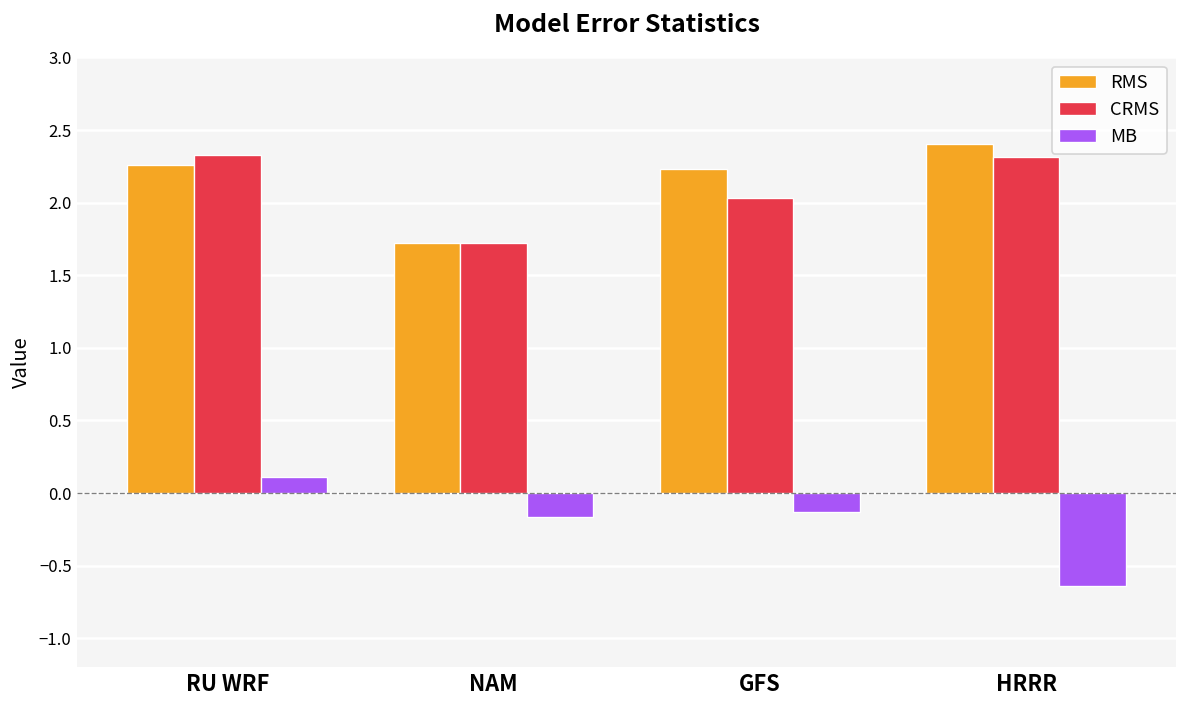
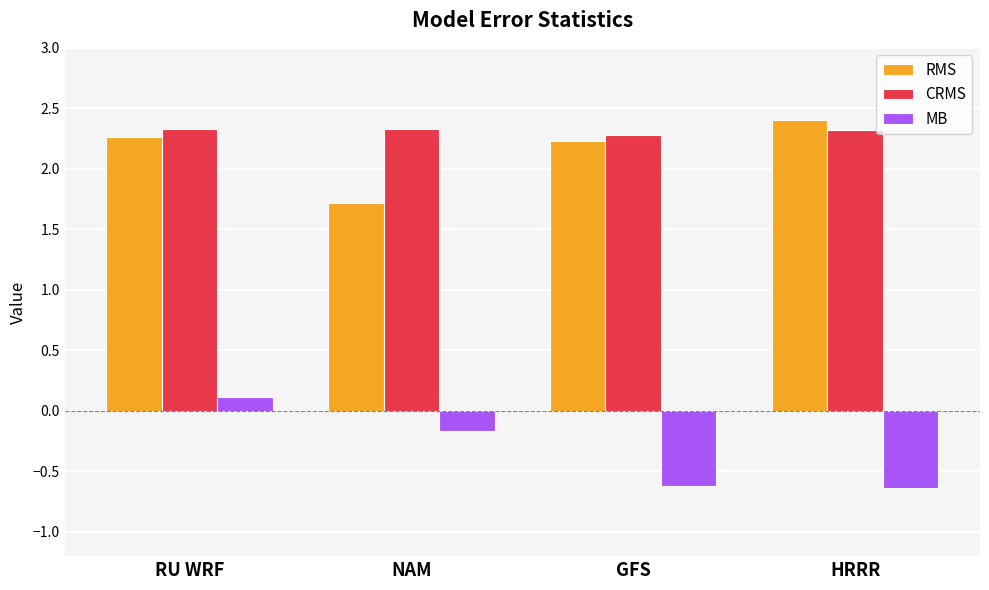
  {
    "RMS": {
      "RU WRF": 2.26,
      "NAM": 1.72,
      "GFS": 2.23,
      "HRRR": 2.40
    },
    "CRMS": {
      "RU WRF": 2.33,
-     "NAM": 1.72,
-     "GFS": 2.03,
+     "NAM": 2.33,
+     "GFS": 2.28,
      "HRRR": 2.32
    },
    "MB": {
      "RU WRF": 0.11,
      "NAM": -0.17,
-     "GFS": -0.13,
+     "GFS": -0.62,
      "HRRR": -0.64
    }
  }
